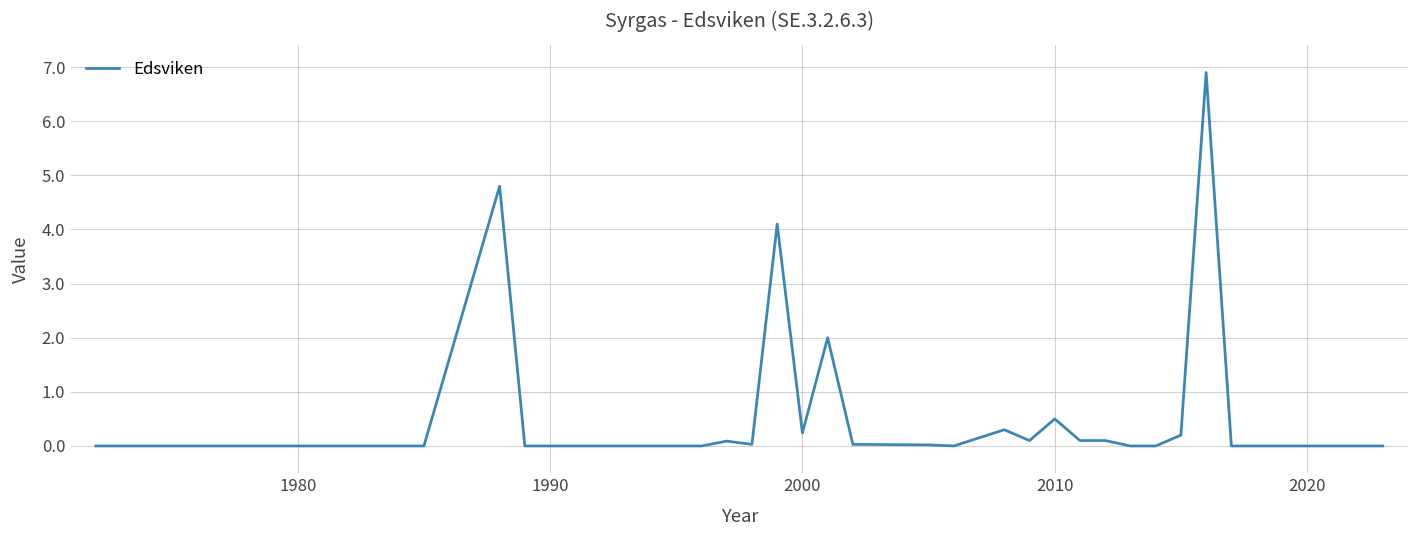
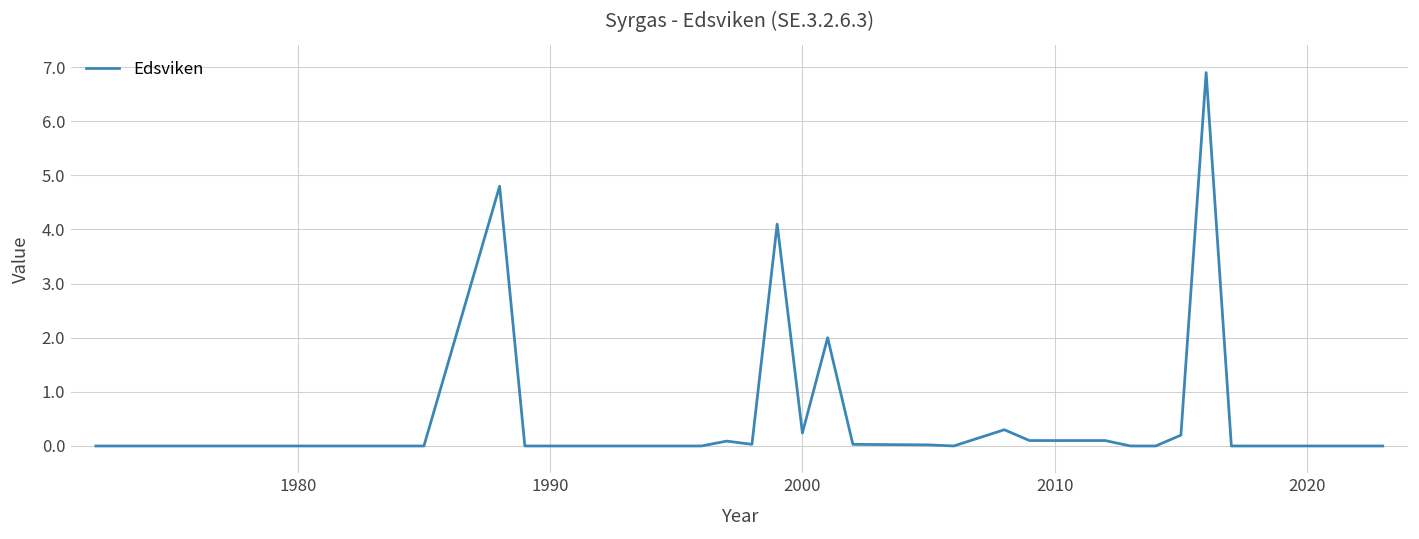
  {
    "1990": 0.0,
    "2000": 0.2,
-   "2010": 0.5,
+   "2010": 0.1,
    "2020": 0.0
  }
